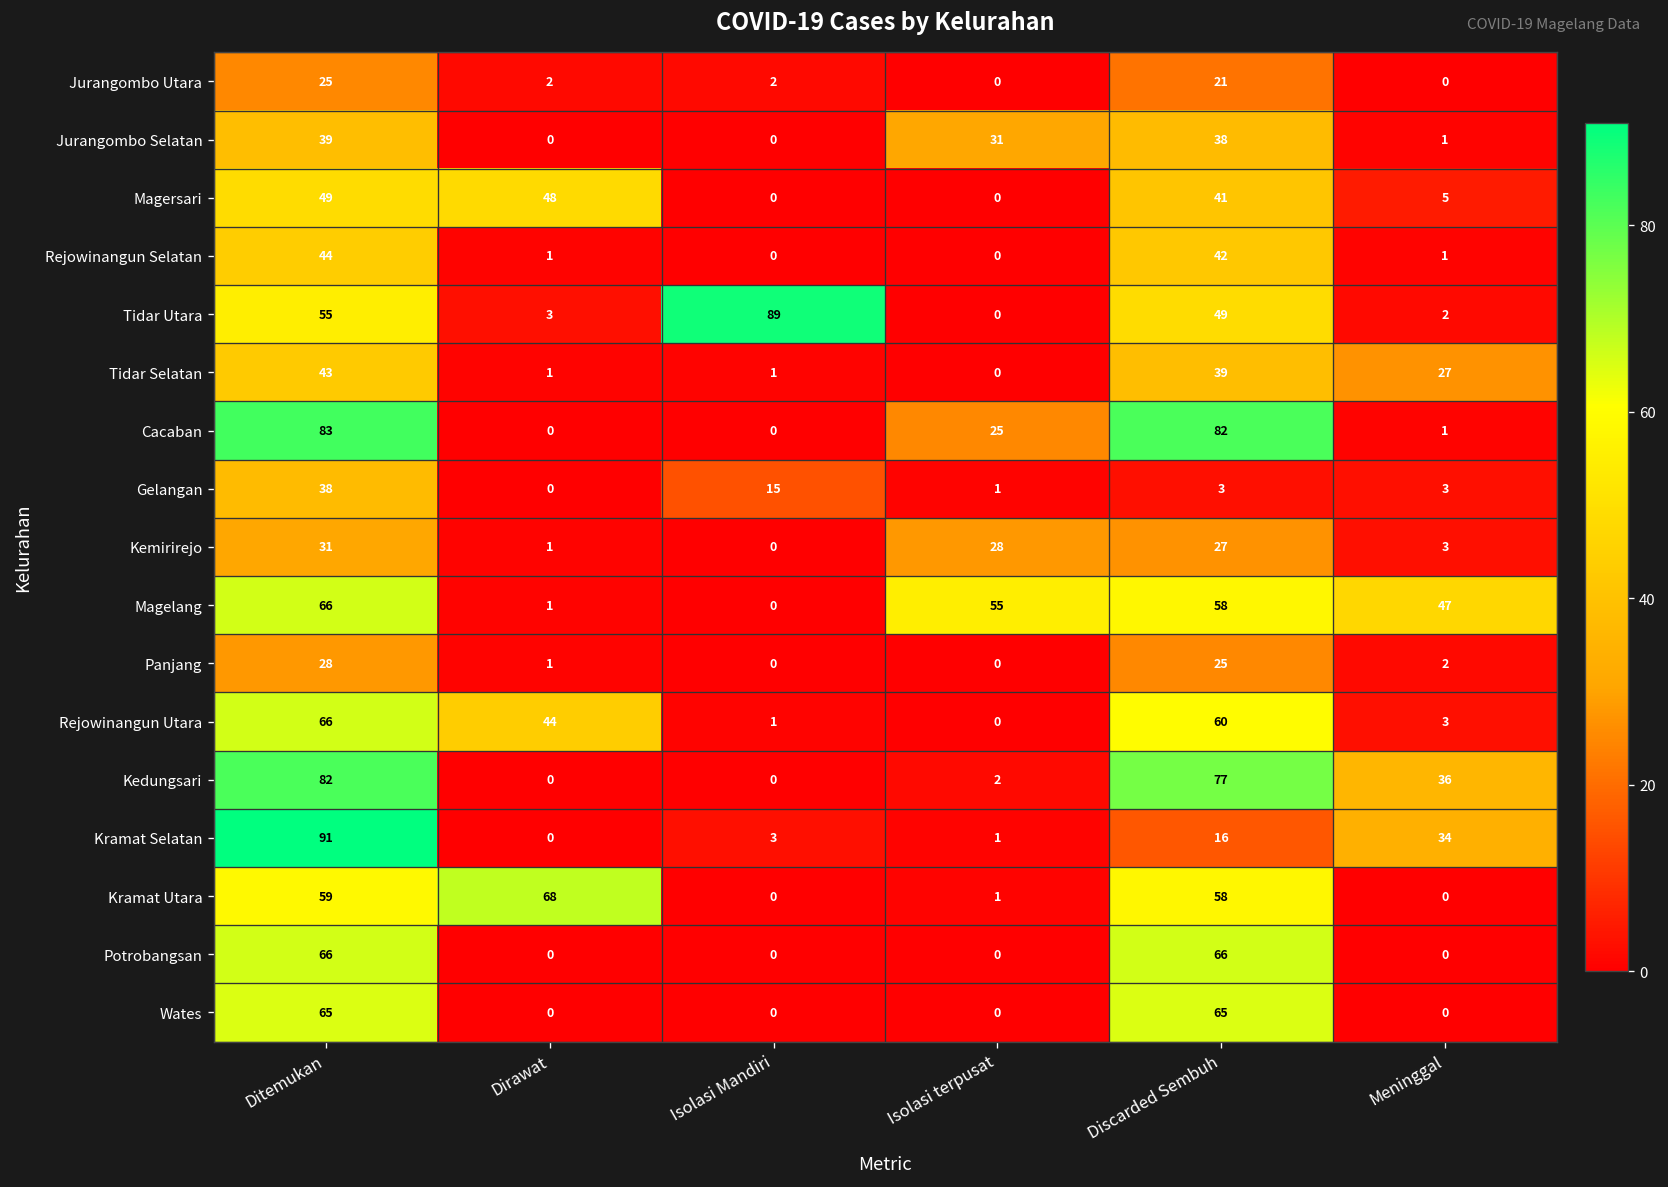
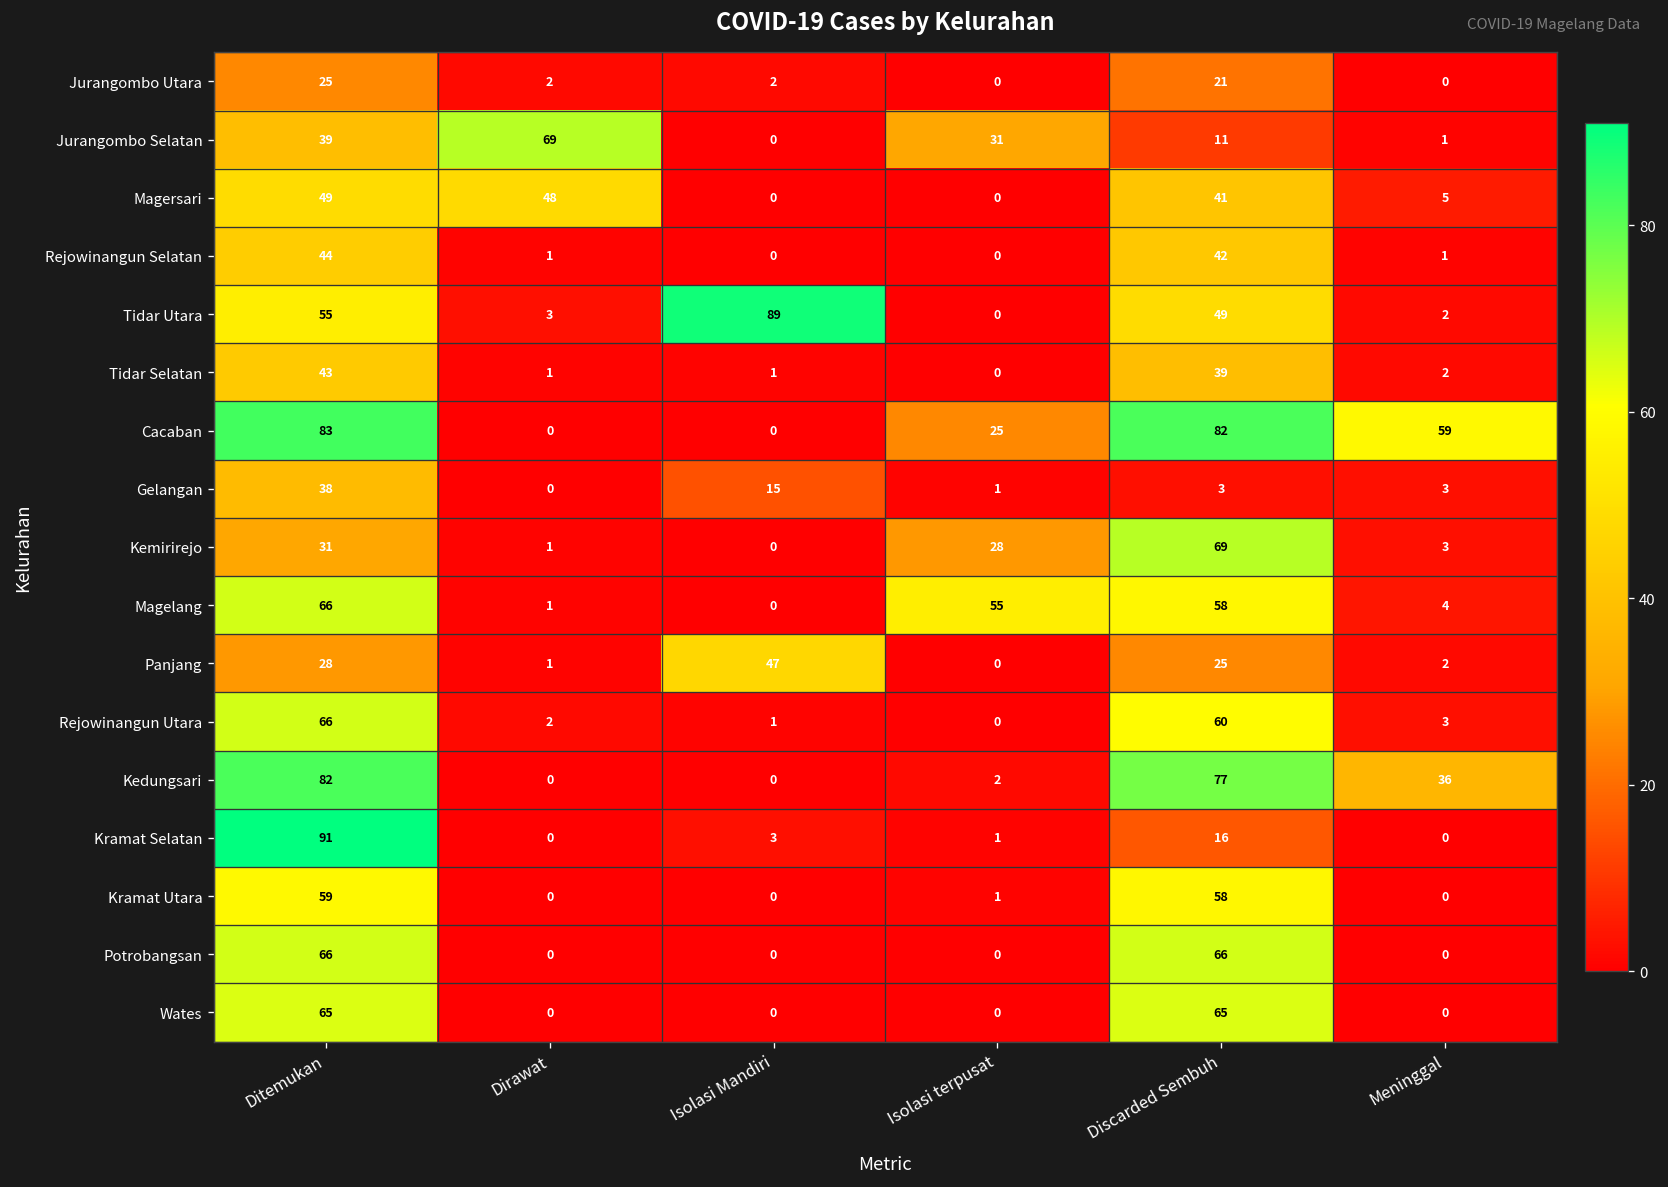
  {
    "Jurangombo Utara": {
      "Ditemukan": 25,
      "Dirawat": 2,
      "Isolasi Mandiri": 2,
      "Isolasi terpusat": 0,
      "Discarded Sembuh": 21,
      "Meninggal": 0
    },
    "Jurangombo Selatan": {
      "Ditemukan": 39,
-     "Dirawat": 0,
+     "Dirawat": 69,
      "Isolasi Mandiri": 0,
      "Isolasi terpusat": 31,
-     "Discarded Sembuh": 38,
+     "Discarded Sembuh": 11,
      "Meninggal": 1
    },
    "Magersari": {
      "Ditemukan": 49,
      "Dirawat": 48,
      "Isolasi Mandiri": 0,
      "Isolasi terpusat": 0,
      "Discarded Sembuh": 41,
      "Meninggal": 5
    },
    "Rejowinangun Selatan": {
      "Ditemukan": 44,
      "Dirawat": 1,
      "Isolasi Mandiri": 0,
      "Isolasi terpusat": 0,
      "Discarded Sembuh": 42,
      "Meninggal": 1
    },
    "Tidar Utara": {
      "Ditemukan": 55,
      "Dirawat": 3,
      "Isolasi Mandiri": 89,
      "Isolasi terpusat": 0,
      "Discarded Sembuh": 49,
      "Meninggal": 2
    },
    "Tidar Selatan": {
      "Ditemukan": 43,
      "Dirawat": 1,
      "Isolasi Mandiri": 1,
      "Isolasi terpusat": 0,
      "Discarded Sembuh": 39,
-     "Meninggal": 27
+     "Meninggal": 2
    },
    "Cacaban": {
      "Ditemukan": 83,
      "Dirawat": 0,
      "Isolasi Mandiri": 0,
      "Isolasi terpusat": 25,
      "Discarded Sembuh": 82,
-     "Meninggal": 1
+     "Meninggal": 59
    },
    "Gelangan": {
      "Ditemukan": 38,
      "Dirawat": 0,
      "Isolasi Mandiri": 15,
      "Isolasi terpusat": 1,
      "Discarded Sembuh": 3,
      "Meninggal": 3
    },
    "Kemirirejo": {
      "Ditemukan": 31,
      "Dirawat": 1,
      "Isolasi Mandiri": 0,
      "Isolasi terpusat": 28,
-     "Discarded Sembuh": 27,
+     "Discarded Sembuh": 69,
      "Meninggal": 3
    },
    "Magelang": {
      "Ditemukan": 66,
      "Dirawat": 1,
      "Isolasi Mandiri": 0,
      "Isolasi terpusat": 55,
      "Discarded Sembuh": 58,
-     "Meninggal": 47
+     "Meninggal": 4
    },
    "Panjang": {
      "Ditemukan": 28,
      "Dirawat": 1,
-     "Isolasi Mandiri": 0,
+     "Isolasi Mandiri": 47,
      "Isolasi terpusat": 0,
      "Discarded Sembuh": 25,
      "Meninggal": 2
    },
    "Rejowinangun Utara": {
      "Ditemukan": 66,
-     "Dirawat": 44,
+     "Dirawat": 2,
      "Isolasi Mandiri": 1,
      "Isolasi terpusat": 0,
      "Discarded Sembuh": 60,
      "Meninggal": 3
    },
    "Kedungsari": {
      "Ditemukan": 82,
      "Dirawat": 0,
      "Isolasi Mandiri": 0,
      "Isolasi terpusat": 2,
      "Discarded Sembuh": 77,
      "Meninggal": 36
    },
    "Kramat Selatan": {
      "Ditemukan": 91,
      "Dirawat": 0,
      "Isolasi Mandiri": 3,
      "Isolasi terpusat": 1,
      "Discarded Sembuh": 16,
-     "Meninggal": 34
+     "Meninggal": 0
    },
    "Kramat Utara": {
      "Ditemukan": 59,
-     "Dirawat": 68,
+     "Dirawat": 0,
      "Isolasi Mandiri": 0,
      "Isolasi terpusat": 1,
      "Discarded Sembuh": 58,
      "Meninggal": 0
    },
    "Potrobangsan": {
      "Ditemukan": 66,
      "Dirawat": 0,
      "Isolasi Mandiri": 0,
      "Isolasi terpusat": 0,
      "Discarded Sembuh": 66,
      "Meninggal": 0
    },
    "Wates": {
      "Ditemukan": 65,
      "Dirawat": 0,
      "Isolasi Mandiri": 0,
      "Isolasi terpusat": 0,
      "Discarded Sembuh": 65,
      "Meninggal": 0
    }
  }
